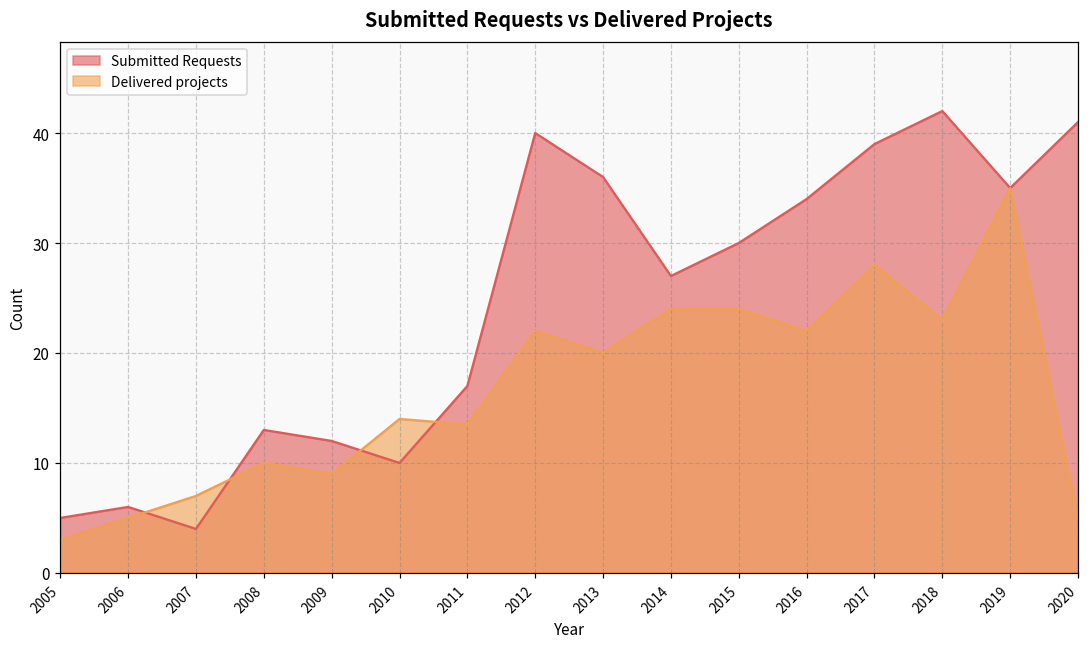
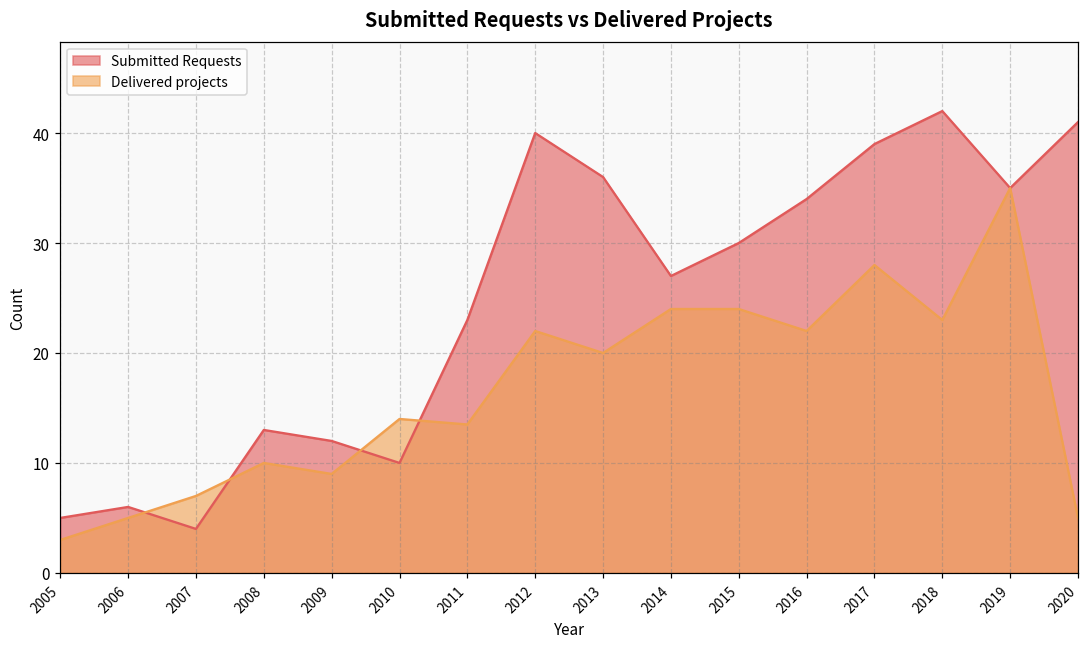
  {
    "Submitted Requests": {
      "2005": 5,
      "2006": 6,
      "2007": 4,
      "2008": 13,
      "2009": 12,
      "2010": 10,
-     "2011": 17,
+     "2011": 23,
      "2012": 40,
      "2013": 36,
      "2014": 27,
      "2015": 30,
      "2016": 34,
      "2017": 39,
      "2018": 42,
      "2020": 41
    },
    "Delivered projects": {
      "2005": 3,
      "2006": 5,
      "2007": 7,
      "2008": 10,
      "2009": 9,
      "2010": 14,
      "2011": 14,
      "2012": 22,
      "2013": 20,
      "2014": 24,
      "2015": 24,
      "2016": 22,
      "2017": 28,
      "2018": 23,
      "2020": 5
    }
  }
